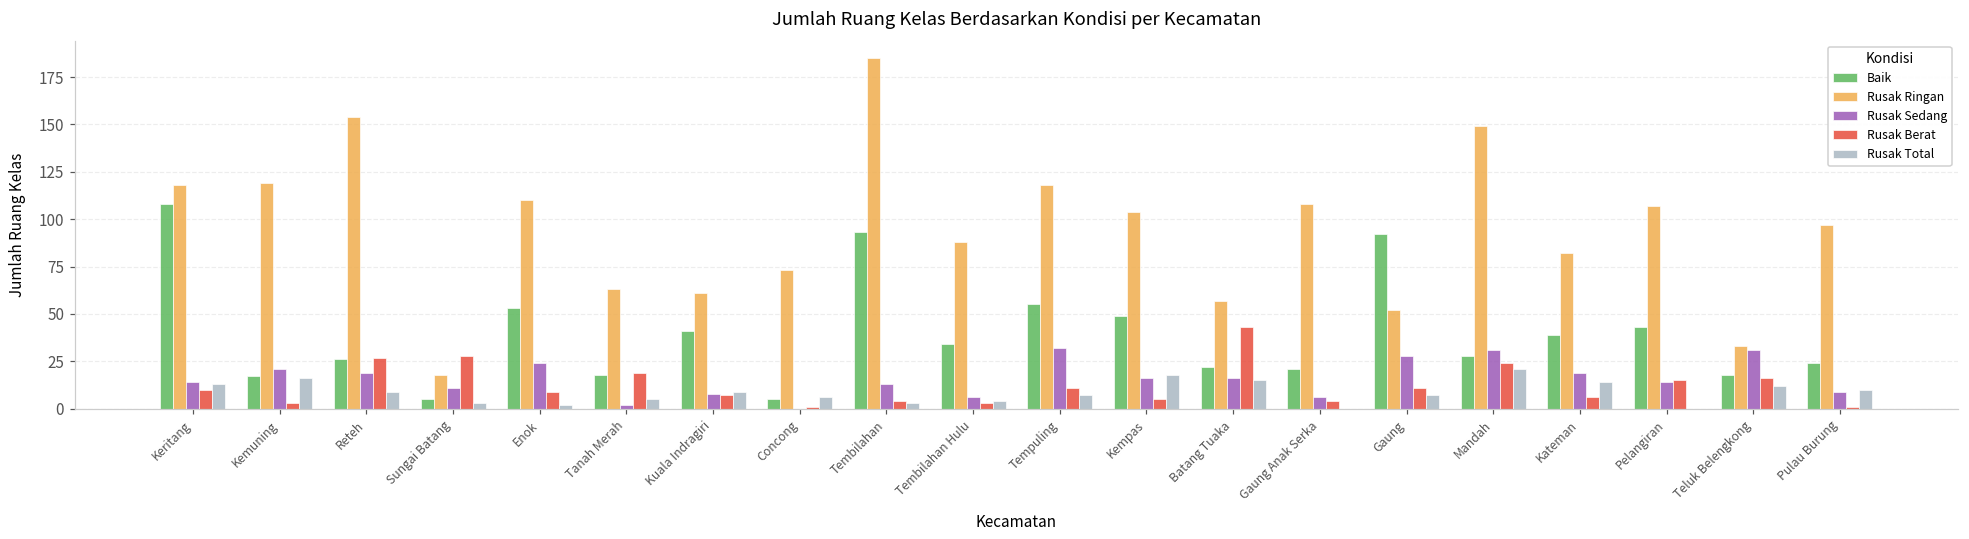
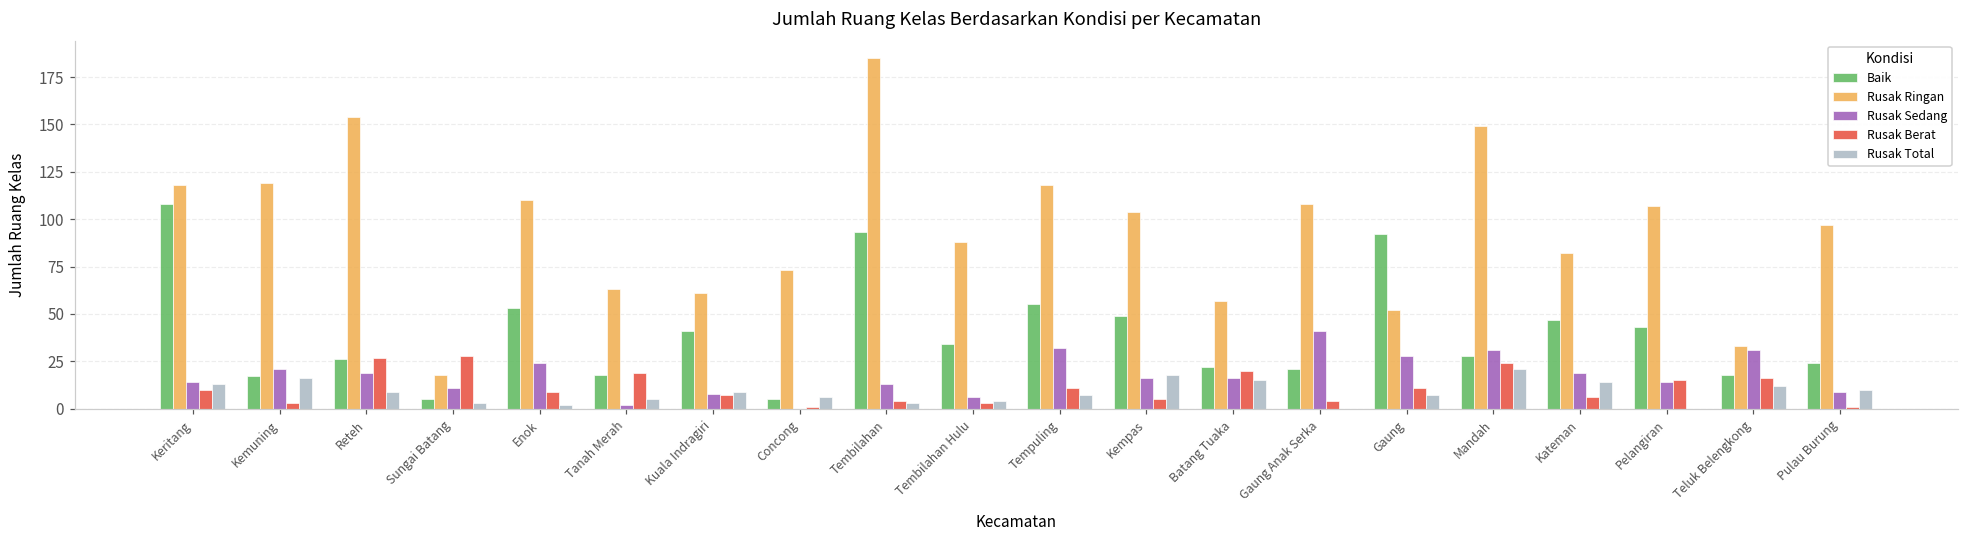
  {
    "Baik": {
      "Keritang": 108,
      "Kemuning": 17,
      "Reteh": 26,
      "Sungai Batang": 5,
      "Enok": 53,
      "Tanah Merah": 18,
      "Kuala Indragiri": 41,
      "Concong": 5,
      "Tembilahan": 93,
      "Tembilahan Hulu": 34,
      "Tempuling": 55,
      "Kempas": 49,
      "Batang Tuaka": 22,
      "Gaung Anak Serka": 21,
      "Gaung": 92,
      "Mandah": 28,
-     "Kateman": 39,
+     "Kateman": 47,
      "Pelangiran": 43,
      "Teluk Belengkong": 18,
      "Pulau Burung": 24
    },
    "Rusak Ringan": {
      "Keritang": 118,
      "Kemuning": 119,
      "Reteh": 154,
      "Sungai Batang": 18,
      "Enok": 110,
      "Tanah Merah": 63,
      "Kuala Indragiri": 61,
      "Concong": 73,
      "Tembilahan": 185,
      "Tembilahan Hulu": 88,
      "Tempuling": 118,
      "Kempas": 104,
      "Batang Tuaka": 57,
      "Gaung Anak Serka": 108,
      "Gaung": 52,
      "Mandah": 149,
      "Kateman": 82,
      "Pelangiran": 107,
      "Teluk Belengkong": 33,
      "Pulau Burung": 97
    },
    "Rusak Sedang": {
      "Keritang": 14,
      "Kemuning": 21,
      "Reteh": 19,
      "Sungai Batang": 11,
      "Enok": 24,
      "Tanah Merah": 2,
      "Kuala Indragiri": 8,
      "Concong": 0,
      "Tembilahan": 13,
      "Tembilahan Hulu": 6,
      "Tempuling": 32,
      "Kempas": 16,
      "Batang Tuaka": 16,
-     "Gaung Anak Serka": 6,
+     "Gaung Anak Serka": 41,
      "Gaung": 28,
      "Mandah": 31,
      "Kateman": 19,
      "Pelangiran": 14,
      "Teluk Belengkong": 31,
      "Pulau Burung": 9
    },
    "Rusak Berat": {
      "Keritang": 10,
      "Kemuning": 3,
      "Reteh": 27,
      "Sungai Batang": 28,
      "Enok": 9,
      "Tanah Merah": 19,
      "Kuala Indragiri": 7,
      "Tembilahan": 4,
      "Tembilahan Hulu": 3,
      "Tempuling": 11,
      "Kempas": 5,
-     "Batang Tuaka": 43,
+     "Batang Tuaka": 20,
      "Gaung Anak Serka": 4,
      "Gaung": 11,
      "Mandah": 24,
      "Kateman": 6,
      "Pelangiran": 15,
      "Teluk Belengkong": 16
    },
    "Rusak Total": {
      "Keritang": 13,
      "Kemuning": 16,
      "Reteh": 9,
      "Sungai Batang": 3,
      "Enok": 2,
      "Tanah Merah": 5,
      "Kuala Indragiri": 9,
      "Concong": 6,
      "Tembilahan": 3,
      "Tembilahan Hulu": 4,
      "Tempuling": 7,
      "Kempas": 18,
      "Batang Tuaka": 15,
      "Gaung Anak Serka": 0,
      "Gaung": 7,
      "Mandah": 21,
      "Kateman": 14,
      "Pelangiran": 0,
      "Teluk Belengkong": 12,
      "Pulau Burung": 10
    }
  }
